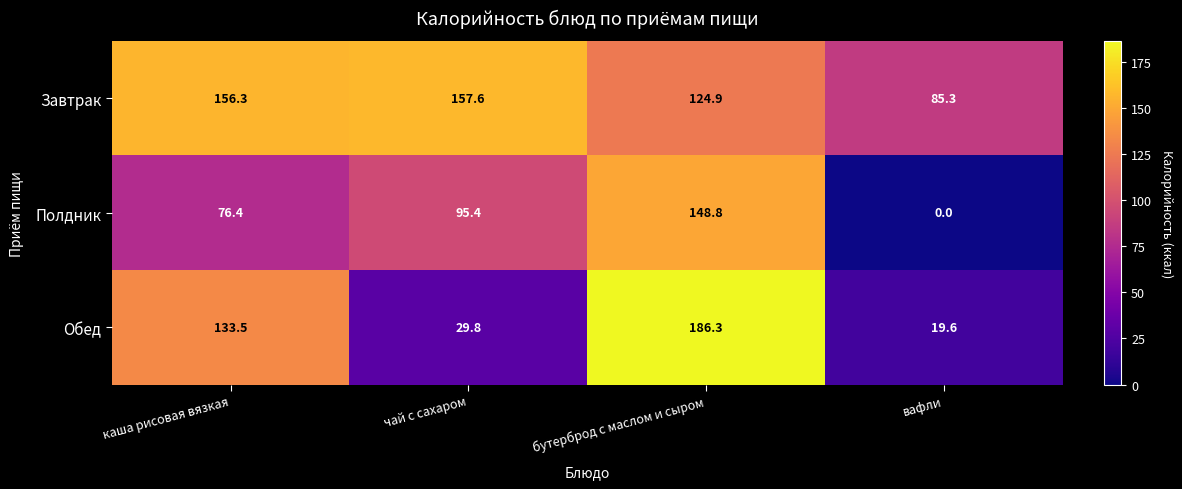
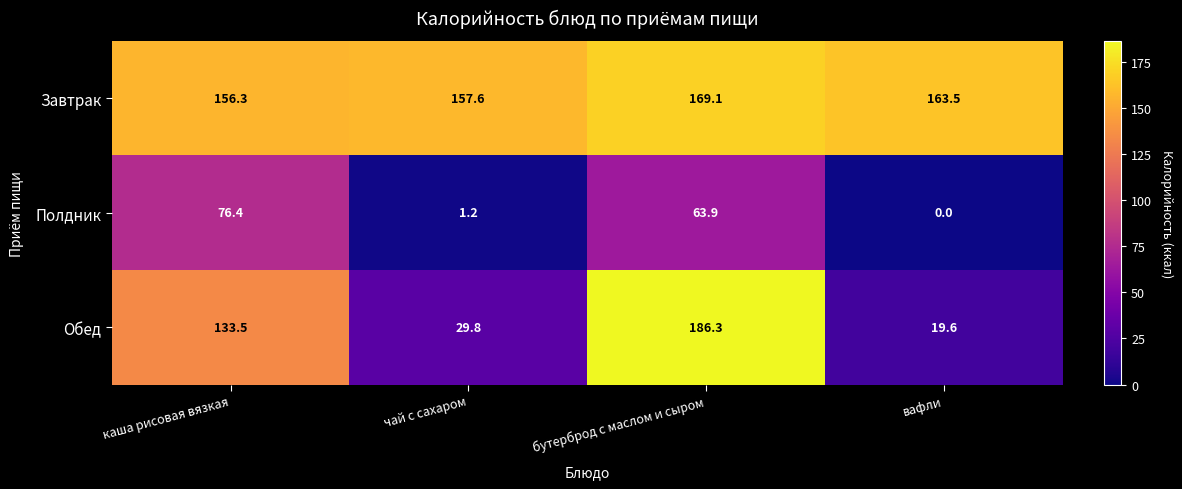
  {
    "Завтрак": {
      "каша рисовая вязкая": 156.3,
      "чай с сахаром": 157.6,
-     "бутерброд с маслом и сыром": 124.9,
-     "вафли": 85.3
+     "бутерброд с маслом и сыром": 169.1,
+     "вафли": 163.5
    },
    "Полдник": {
      "каша рисовая вязкая": 76.4,
-     "чай с сахаром": 95.4,
-     "бутерброд с маслом и сыром": 148.8,
+     "чай с сахаром": 1.2,
+     "бутерброд с маслом и сыром": 63.9,
      "вафли": 0.0
    },
    "Обед": {
      "каша рисовая вязкая": 133.5,
      "чай с сахаром": 29.8,
      "бутерброд с маслом и сыром": 186.3,
      "вафли": 19.6
    }
  }
